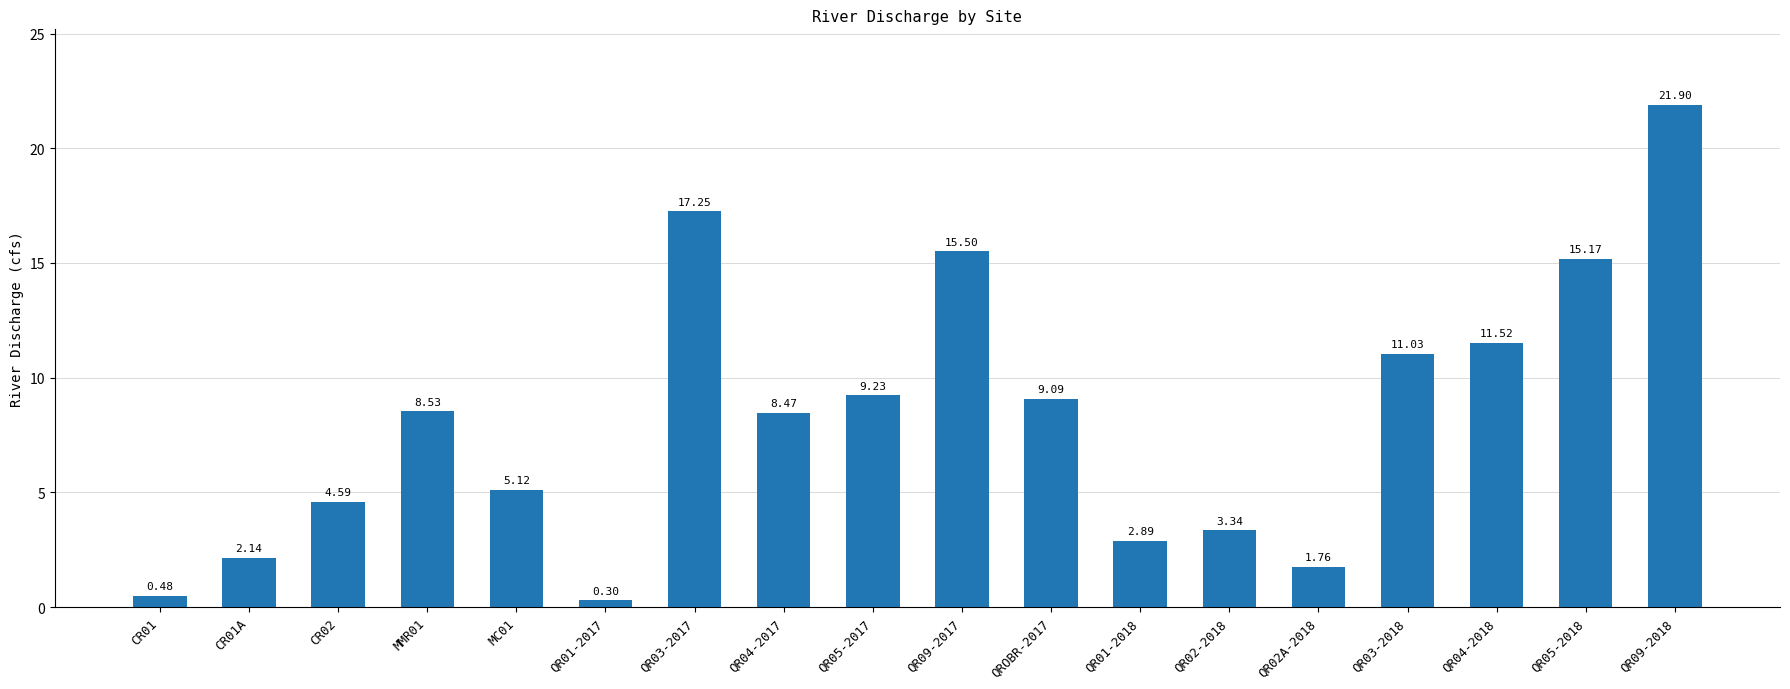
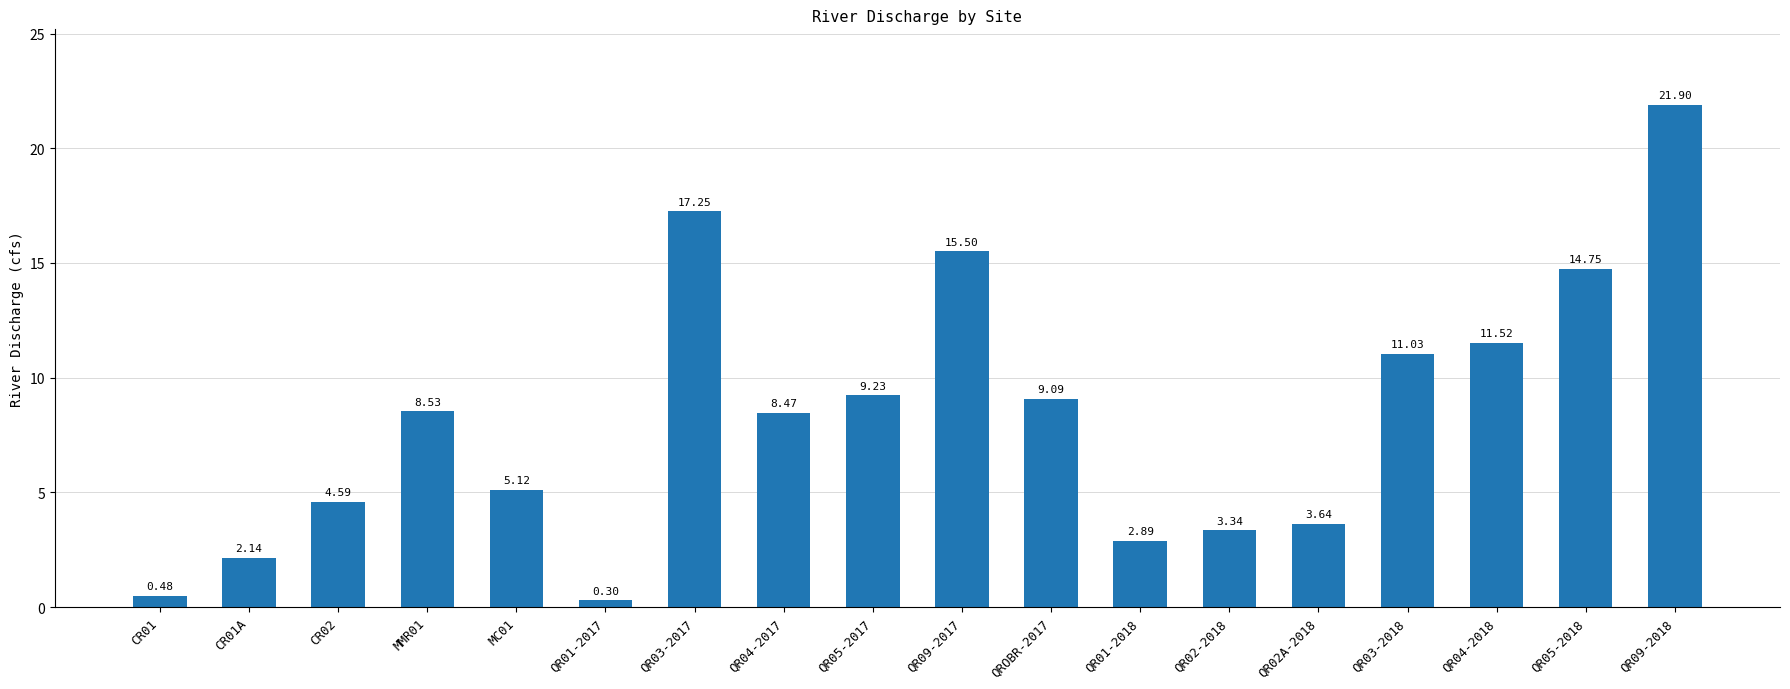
  {
    "CR01": 0.48,
    "CR01A": 2.14,
    "CR02": 4.59,
    "MMR01": 8.53,
    "MC01": 5.12,
    "QR01-2017": 0.30,
    "QR03-2017": 17.25,
    "QR04-2017": 8.47,
    "QR05-2017": 9.23,
    "QR09-2017": 15.50,
    "QROBR-2017": 9.09,
    "QR01-2018": 2.89,
    "QR02-2018": 3.34,
-   "QR02A-2018": 1.76,
+   "QR02A-2018": 3.64,
    "QR03-2018": 11.03,
    "QR04-2018": 11.52,
-   "QR05-2018": 15.17,
+   "QR05-2018": 14.75,
    "QR09-2018": 21.90
  }
